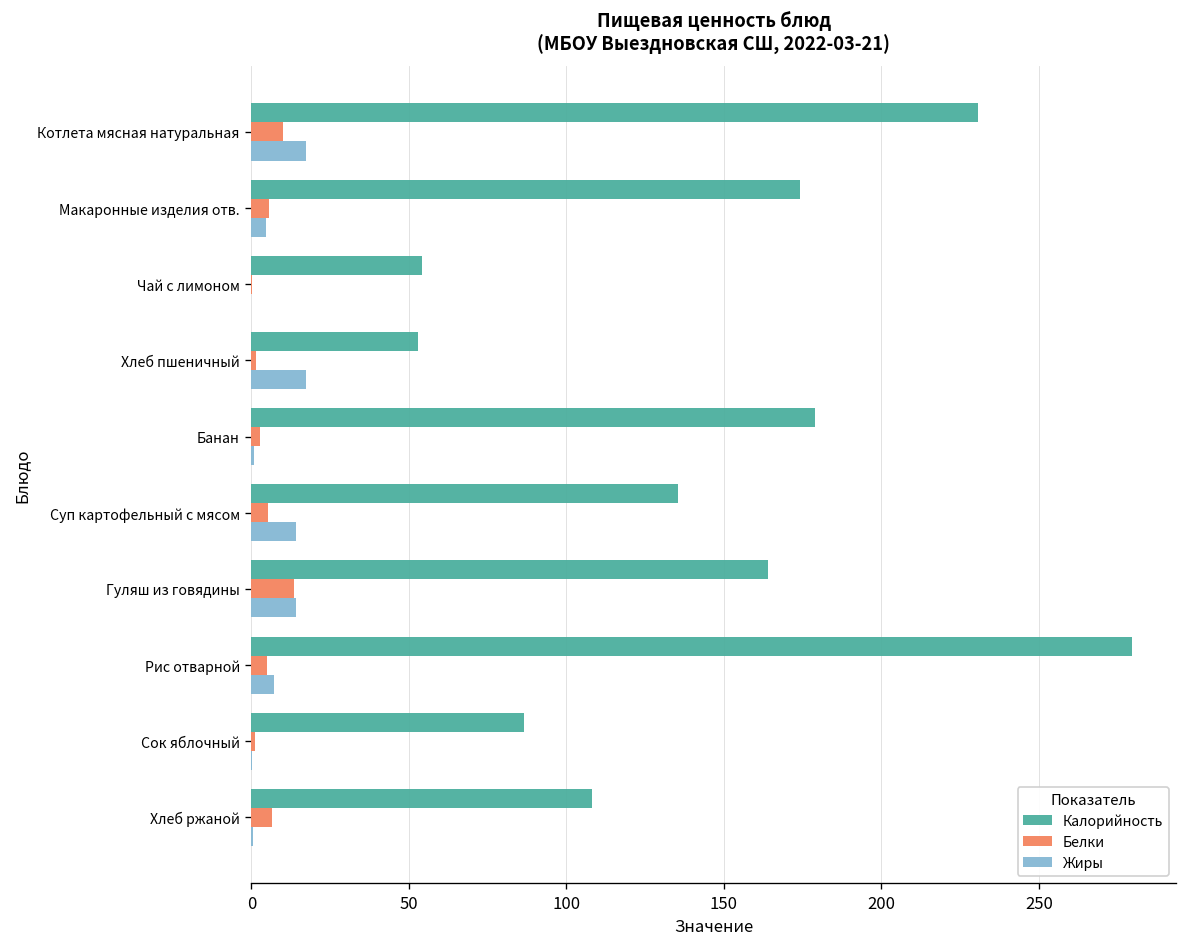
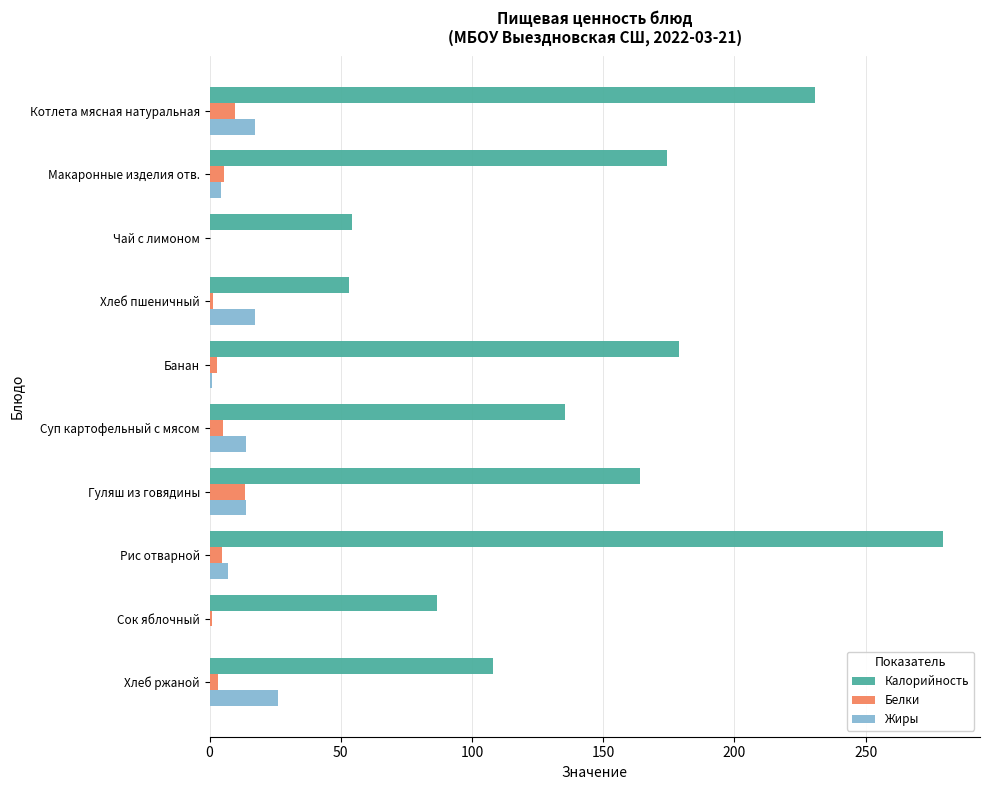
  {
    "Калорийность": {
      "Котлета мясная натуральная": 231,
      "Макаронные изделия отв.": 174,
      "Чай с лимоном": 54,
      "Хлеб пшеничный": 53,
      "Банан": 179,
      "Суп картофельный с мясом": 135,
      "Гуляш из говядины": 164,
      "Рис отварной": 280,
      "Сок яблочный": 87,
      "Хлеб ржаной": 108
    },
    "Белки": {
      "Котлета мясная натуральная": 10,
      "Макаронные изделия отв.": 6,
      "Хлеб пшеничный": 2,
      "Банан": 3,
      "Суп картофельный с мясом": 5,
      "Гуляш из говядины": 13,
      "Рис отварной": 5,
      "Сок яблочный": 1,
-     "Хлеб ржаной": 7
+     "Хлеб ржаной": 3
    },
    "Жиры": {
      "Котлета мясная натуральная": 17,
      "Макаронные изделия отв.": 5,
      "Хлеб пшеничный": 17,
      "Суп картофельный с мясом": 14,
      "Гуляш из говядины": 14,
      "Рис отварной": 7,
-     "Хлеб ржаной": 1
+     "Хлеб ржаной": 26
    }
  }
